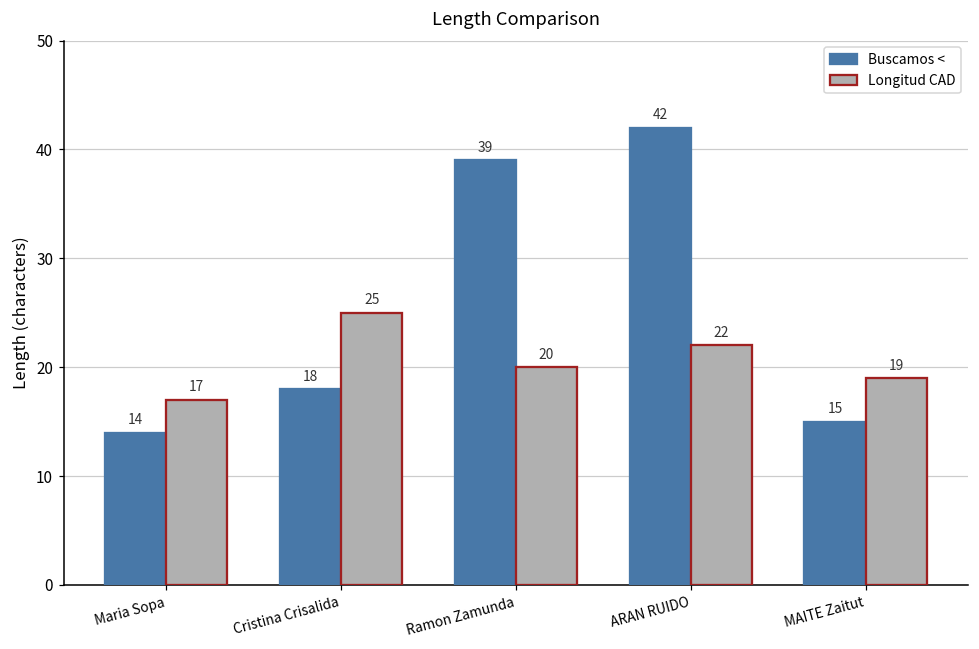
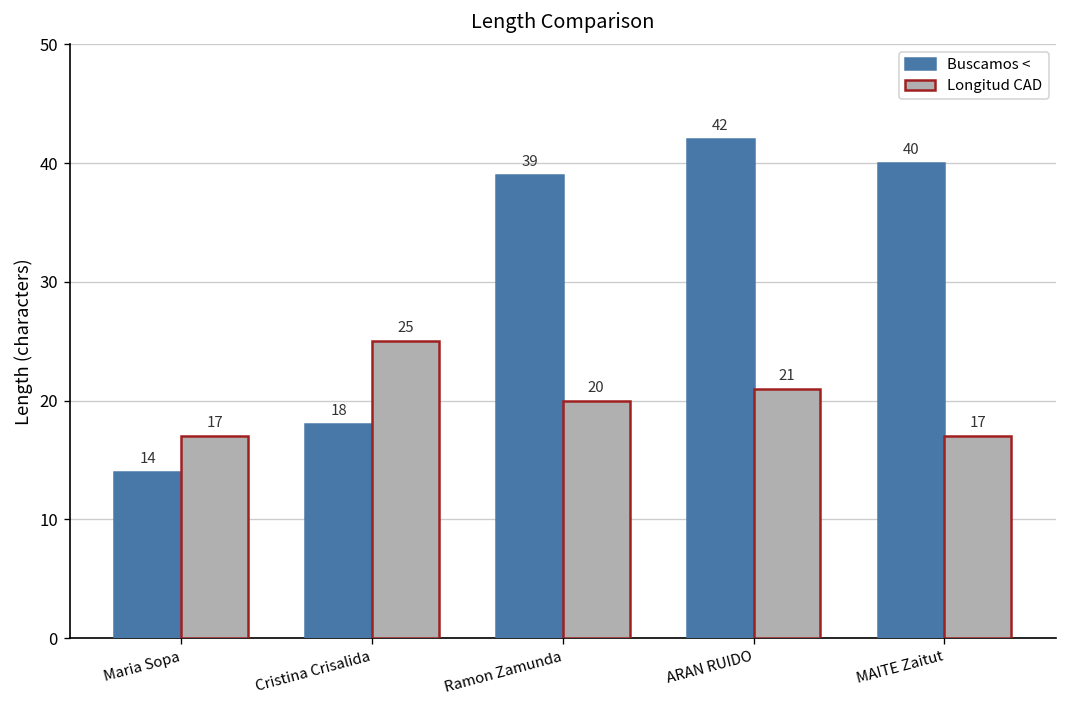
  {
    "Buscamos <": {
      "Maria Sopa": 14,
      "Cristina Crisalida": 18,
      "Ramon Zamunda": 39,
      "ARAN RUIDO": 42,
-     "MAITE Zaitut": 15
+     "MAITE Zaitut": 40
    },
    "Longitud CAD": {
      "Maria Sopa": 17,
      "Cristina Crisalida": 25,
      "Ramon Zamunda": 20,
-     "ARAN RUIDO": 22,
-     "MAITE Zaitut": 19
+     "ARAN RUIDO": 21,
+     "MAITE Zaitut": 17
    }
  }
